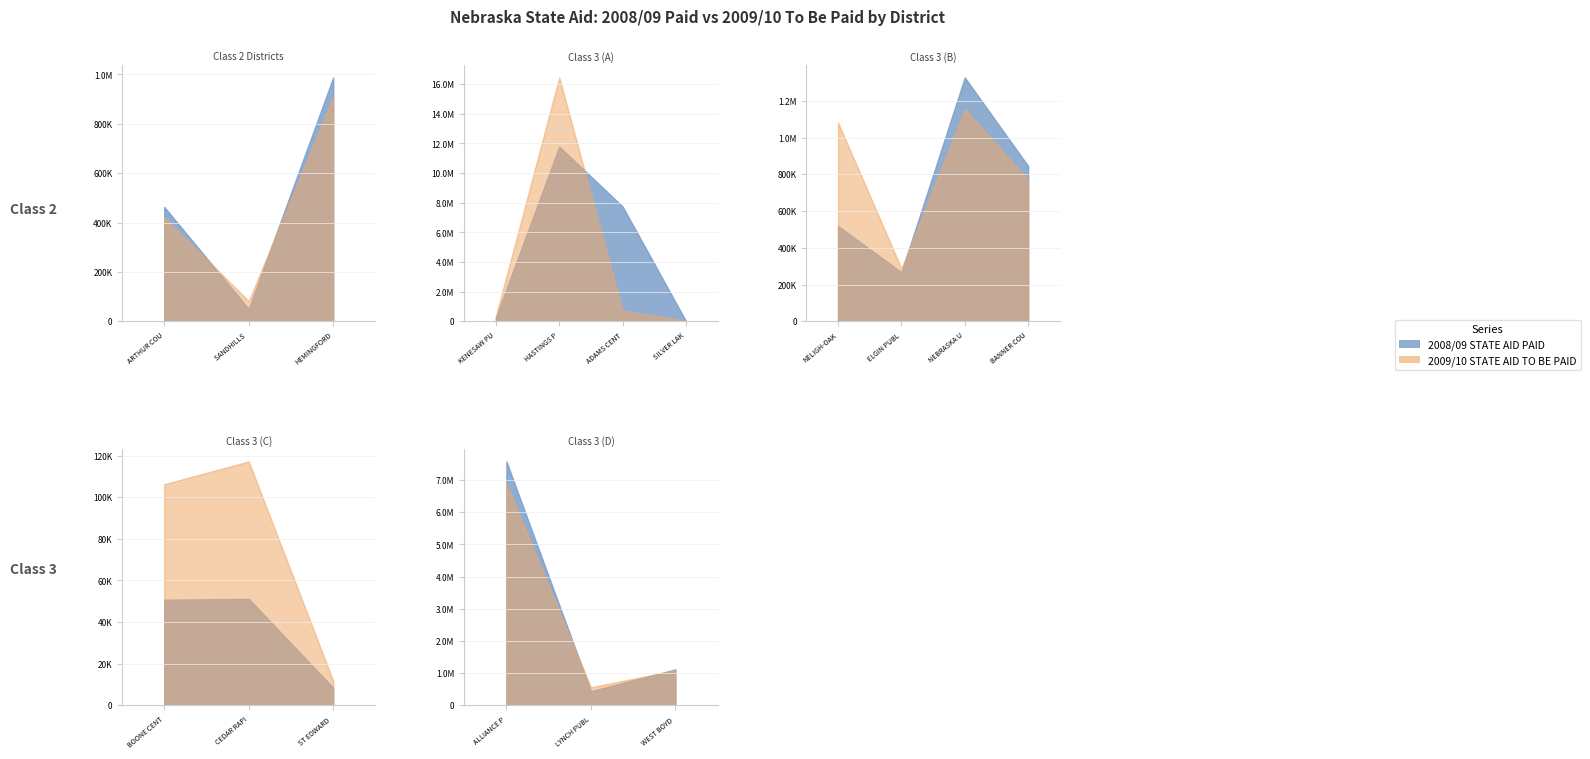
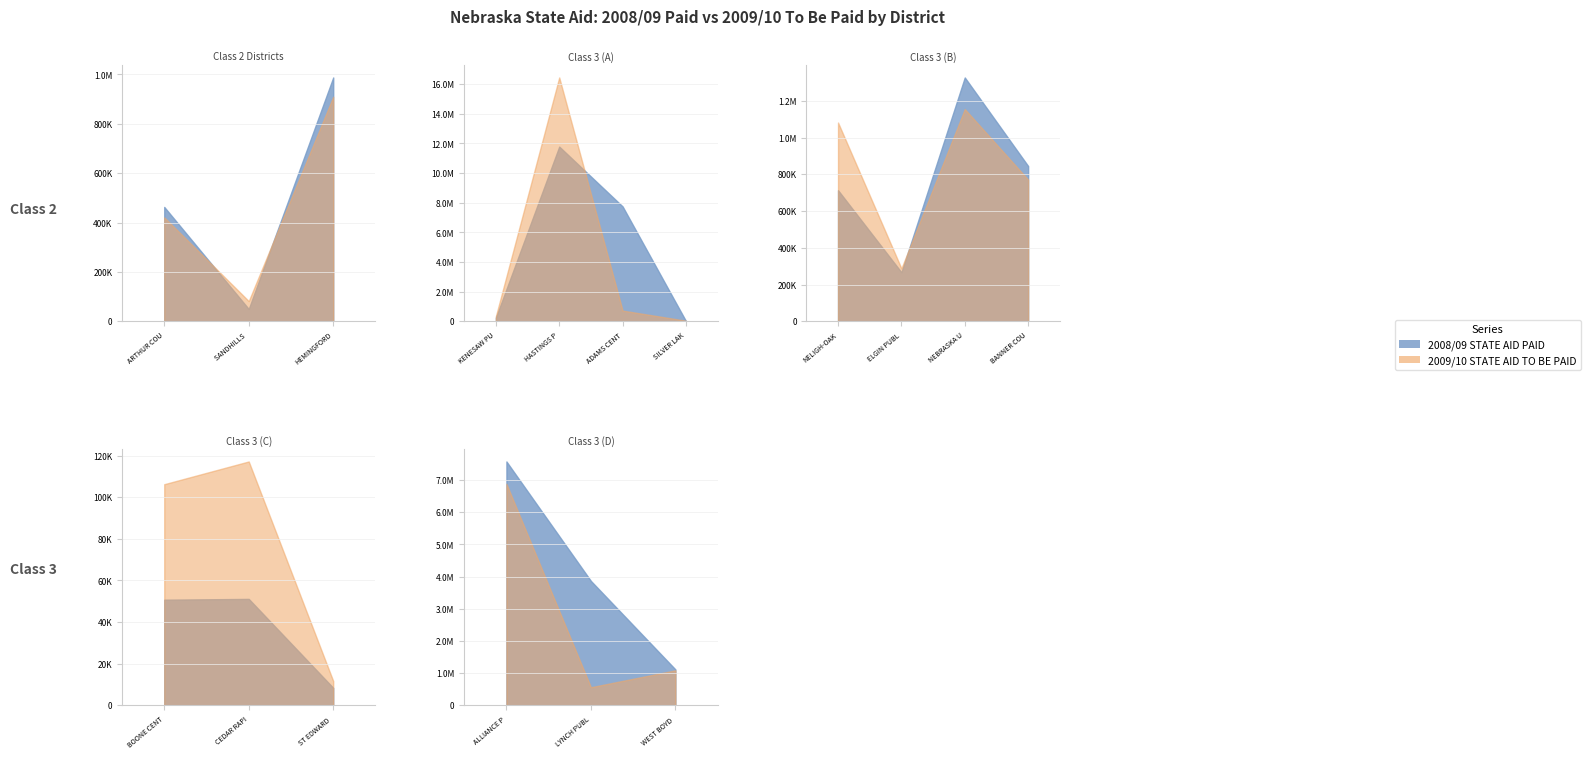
  {
    "Class 2 Districts": {
      "2008/09 STATE AID PAID": {
        "ARTHUR COU": 460000,
        "SANDHILLS": 50000,
        "HEMINGFORD": 990000
      },
      "2009/10 STATE AID TO BE PAID": {
        "ARTHUR COU": 420000,
        "SANDHILLS": 80000,
        "HEMINGFORD": 910000
      }
    },
    "Class 3 (A)": {
      "2008/09 STATE AID PAID": {
        "HASTINGS P": 11800000,
        "ADAMS CENT": 7700000
      },
      "2009/10 STATE AID TO BE PAID": {
        "HASTINGS P": 16400000,
        "ADAMS CENT": 700000
      }
    },
    "Class 3 (B)": {
      "2008/09 STATE AID PAID": {
-       "NELIGH-OAK": 520000,
+       "NELIGH-OAK": 710000,
        "ELGIN PUBL": 270000,
        "NEBRASKA U": 1330000,
        "BANNER COU": 840000
      },
      "2009/10 STATE AID TO BE PAID": {
        "NELIGH-OAK": 1080000,
        "ELGIN PUBL": 290000,
        "NEBRASKA U": 1150000,
        "BANNER COU": 770000
      }
    },
    "Class 3 (C)": {
      "2008/09 STATE AID PAID": {
        "BOONE CENT": 51000,
        "CEDAR RAPI": 51000,
        "ST EDWARD": 8000
      },
      "2009/10 STATE AID TO BE PAID": {
        "BOONE CENT": 106000,
        "CEDAR RAPI": 117000,
        "ST EDWARD": 12000
      }
    },
    "Class 3 (D)": {
      "2008/09 STATE AID PAID": {
        "ALLIANCE P": 7600000,
-       "LYNCH PUBL": 400000
+       "LYNCH PUBL": 3900000
      },
      "2009/10 STATE AID TO BE PAID": {
        "ALLIANCE P": 6900000,
        "LYNCH PUBL": 600000
      }
    }
  }
